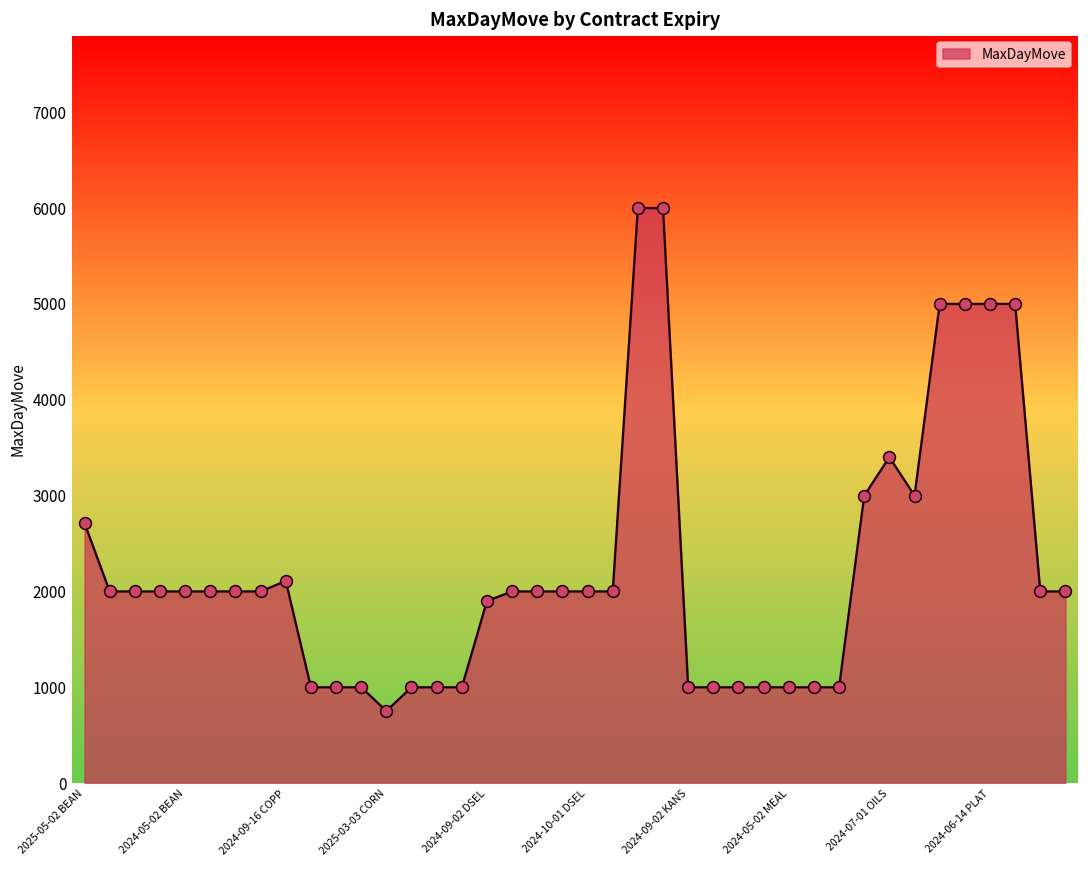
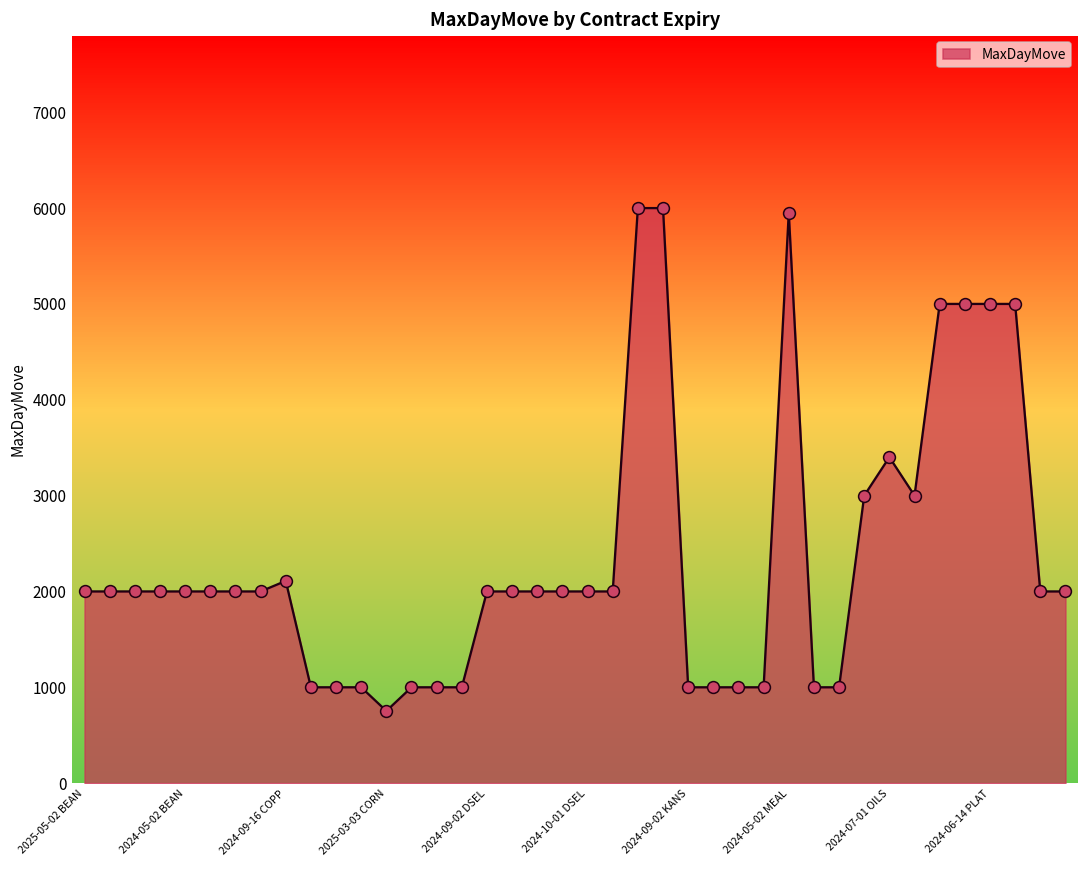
  {
    "MaxDayMove": {
-     "2025-05-02 BEAN": 2700,
+     "2025-05-02 BEAN": 2000,
      "2024-05-02 BEAN": 2000,
      "2024-09-16 COPP": 2100,
      "2025-03-03 CORN": 800,
-     "2024-09-02 DSEL": 1900,
+     "2024-09-02 DSEL": 2000,
      "2024-10-01 DSEL": 2000,
      "2024-09-02 KANS": 1000,
-     "2024-05-02 MEAL": 1000,
+     "2024-05-02 MEAL": 6000,
      "2024-07-01 OILS": 3400,
      "2024-06-14 PLAT": 5000
    }
  }
